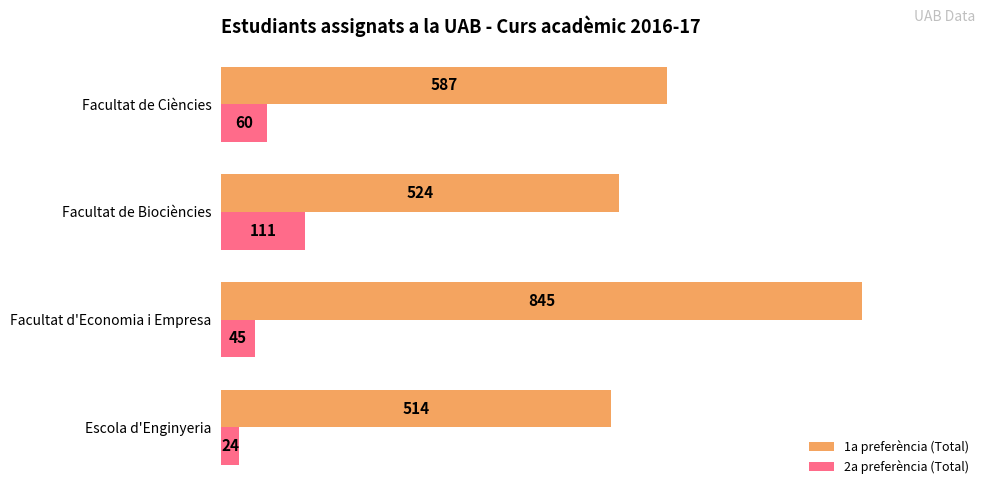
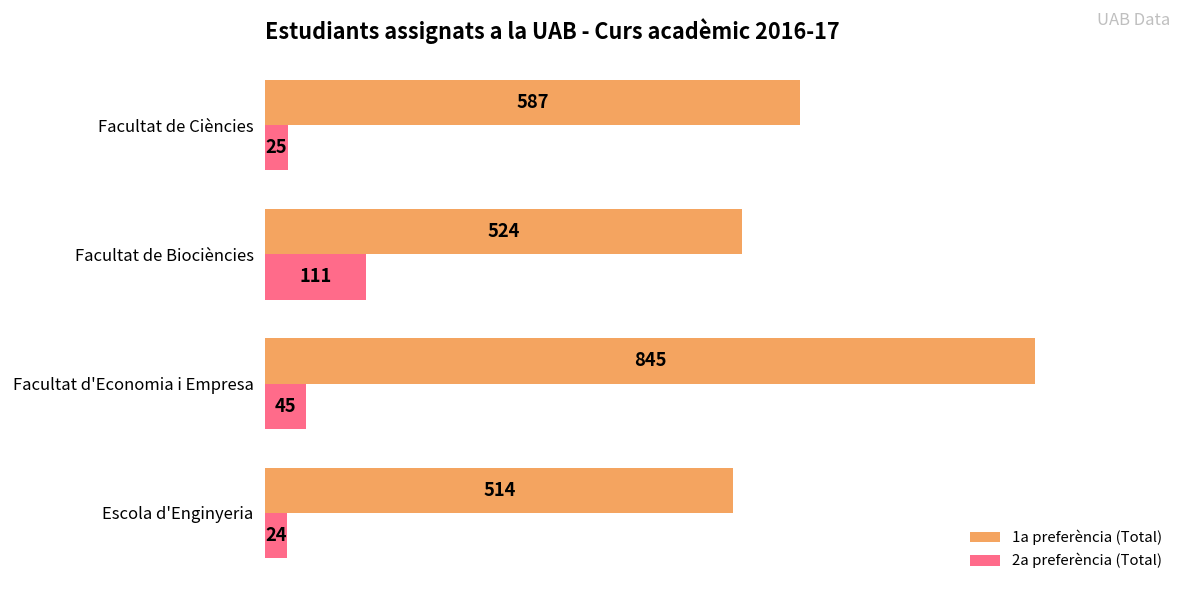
  {
    "1a preferència (Total)": {
      "Facultat de Ciències": 587,
      "Facultat de Biociències": 524,
      "Facultat d'Economia i Empresa": 845,
      "Escola d'Enginyeria": 514
    },
    "2a preferència (Total)": {
-     "Facultat de Ciències": 60,
+     "Facultat de Ciències": 25,
      "Facultat de Biociències": 111,
      "Facultat d'Economia i Empresa": 45,
      "Escola d'Enginyeria": 24
    }
  }
